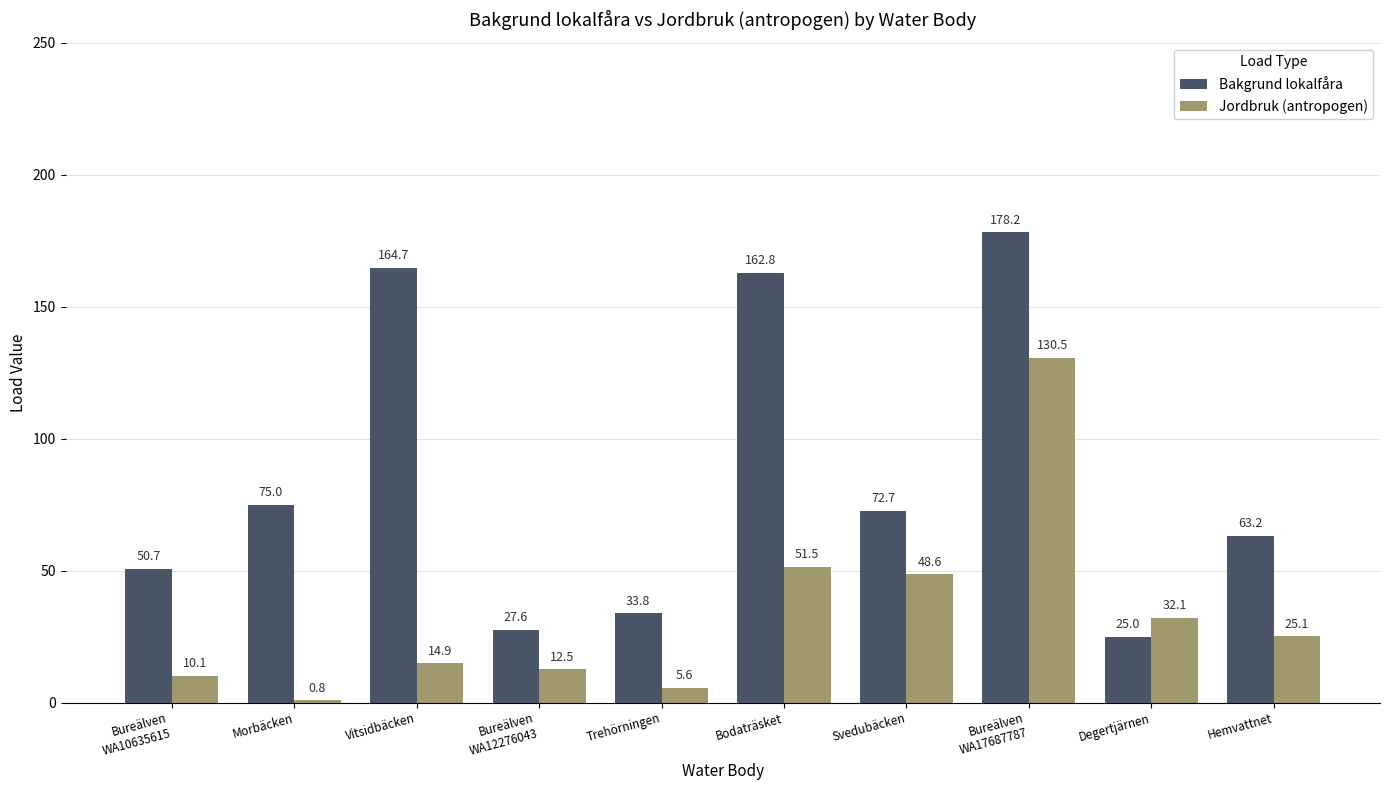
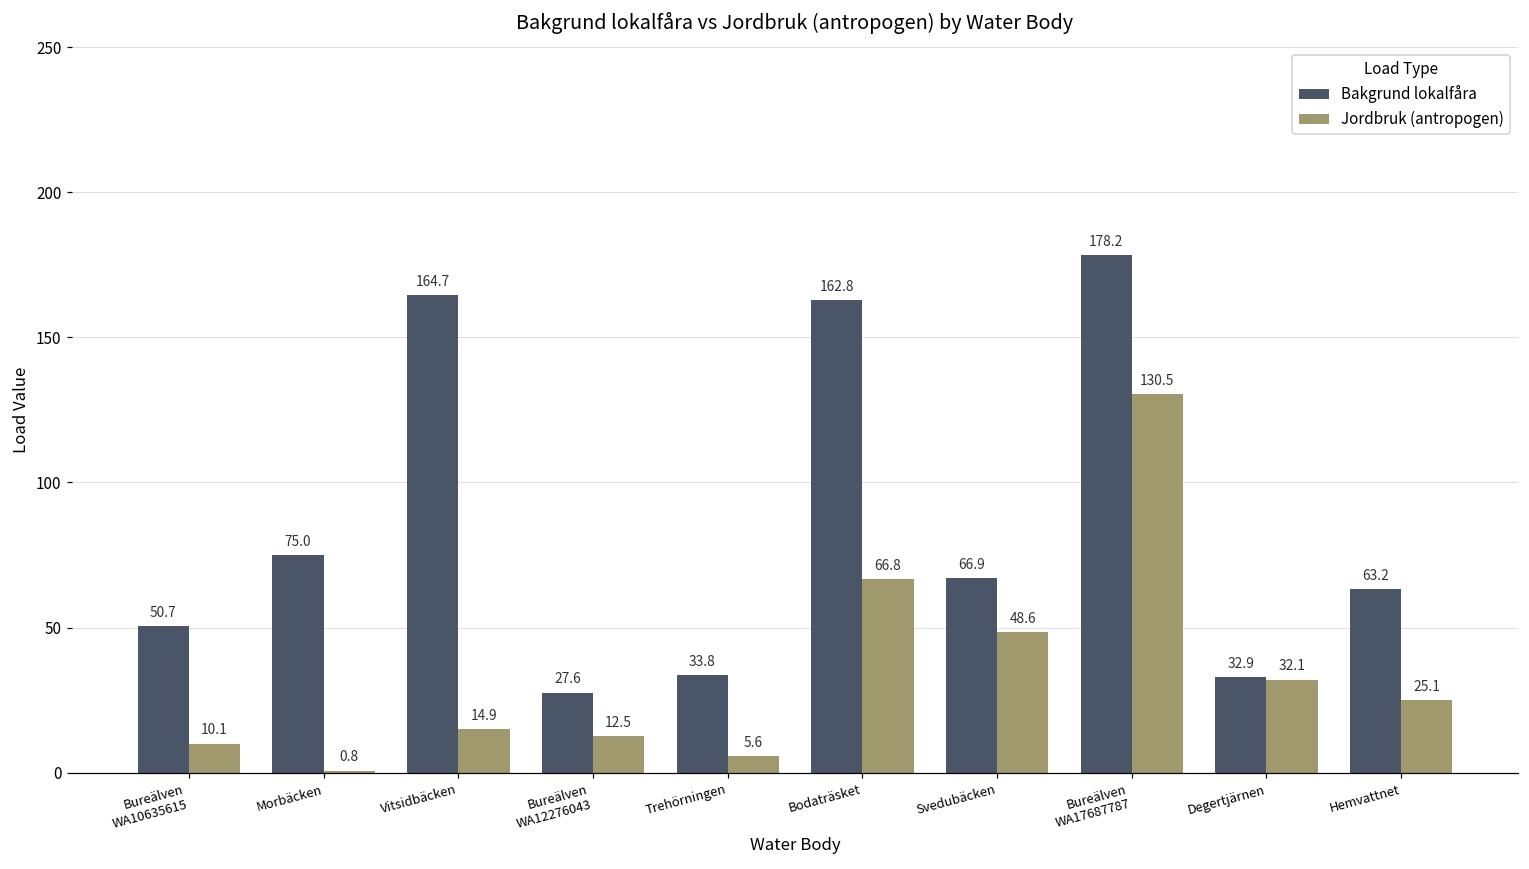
  {
    "Bakgrund lokalfåra": {
      "Bureälven WA10635615": 50.7,
      "Morbäcken": 75.0,
      "Vitsidbäcken": 164.7,
      "Bureälven WA12276043": 27.6,
      "Trehörningen": 33.8,
      "Bodaträsket": 162.8,
-     "Svedubäcken": 72.7,
+     "Svedubäcken": 66.9,
      "Bureälven WA17687787": 178.2,
-     "Degertjärnen": 25.0,
+     "Degertjärnen": 32.9,
      "Hemvattnet": 63.2
    },
    "Jordbruk (antropogen)": {
      "Bureälven WA10635615": 10.1,
      "Morbäcken": 0.8,
      "Vitsidbäcken": 14.9,
      "Bureälven WA12276043": 12.5,
      "Trehörningen": 5.6,
-     "Bodaträsket": 51.5,
+     "Bodaträsket": 66.8,
      "Svedubäcken": 48.6,
      "Bureälven WA17687787": 130.5,
      "Degertjärnen": 32.1,
      "Hemvattnet": 25.1
    }
  }
